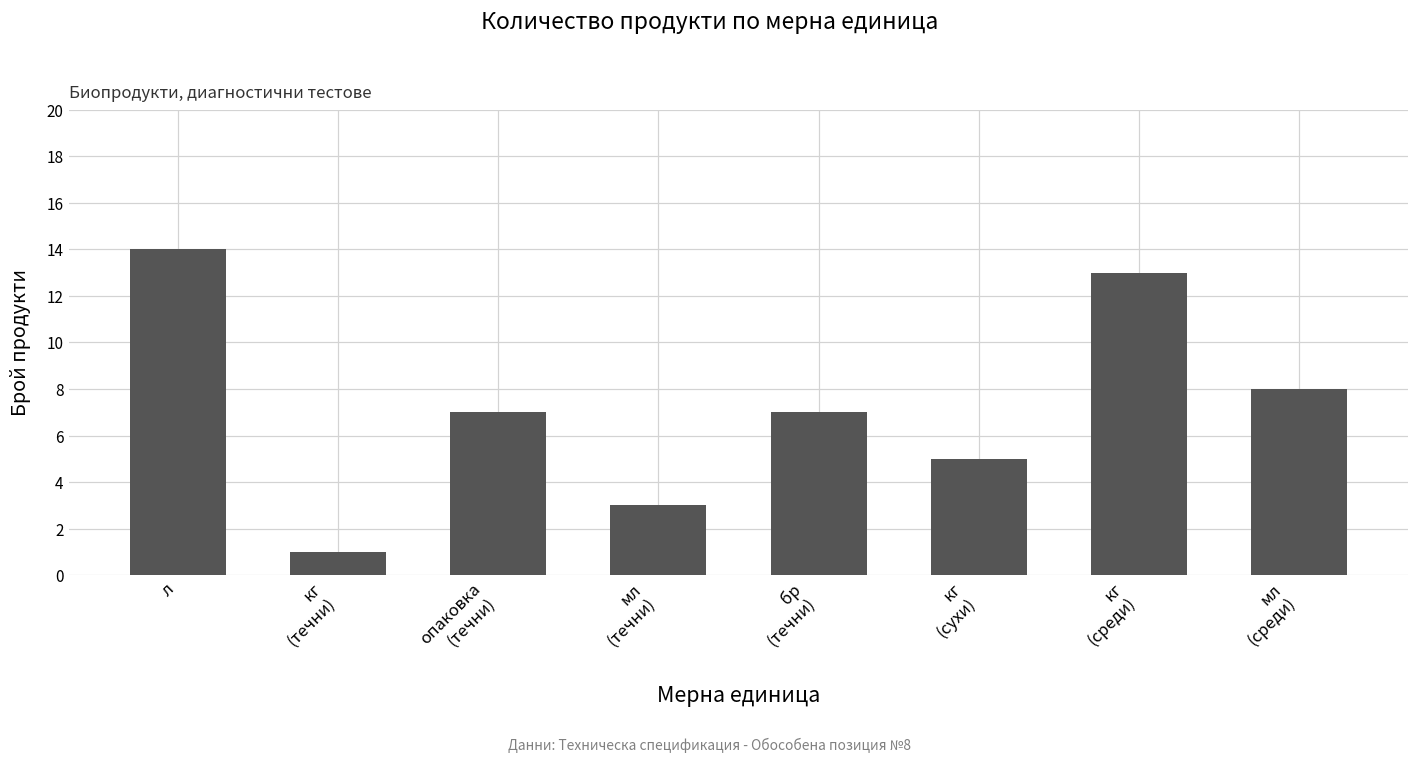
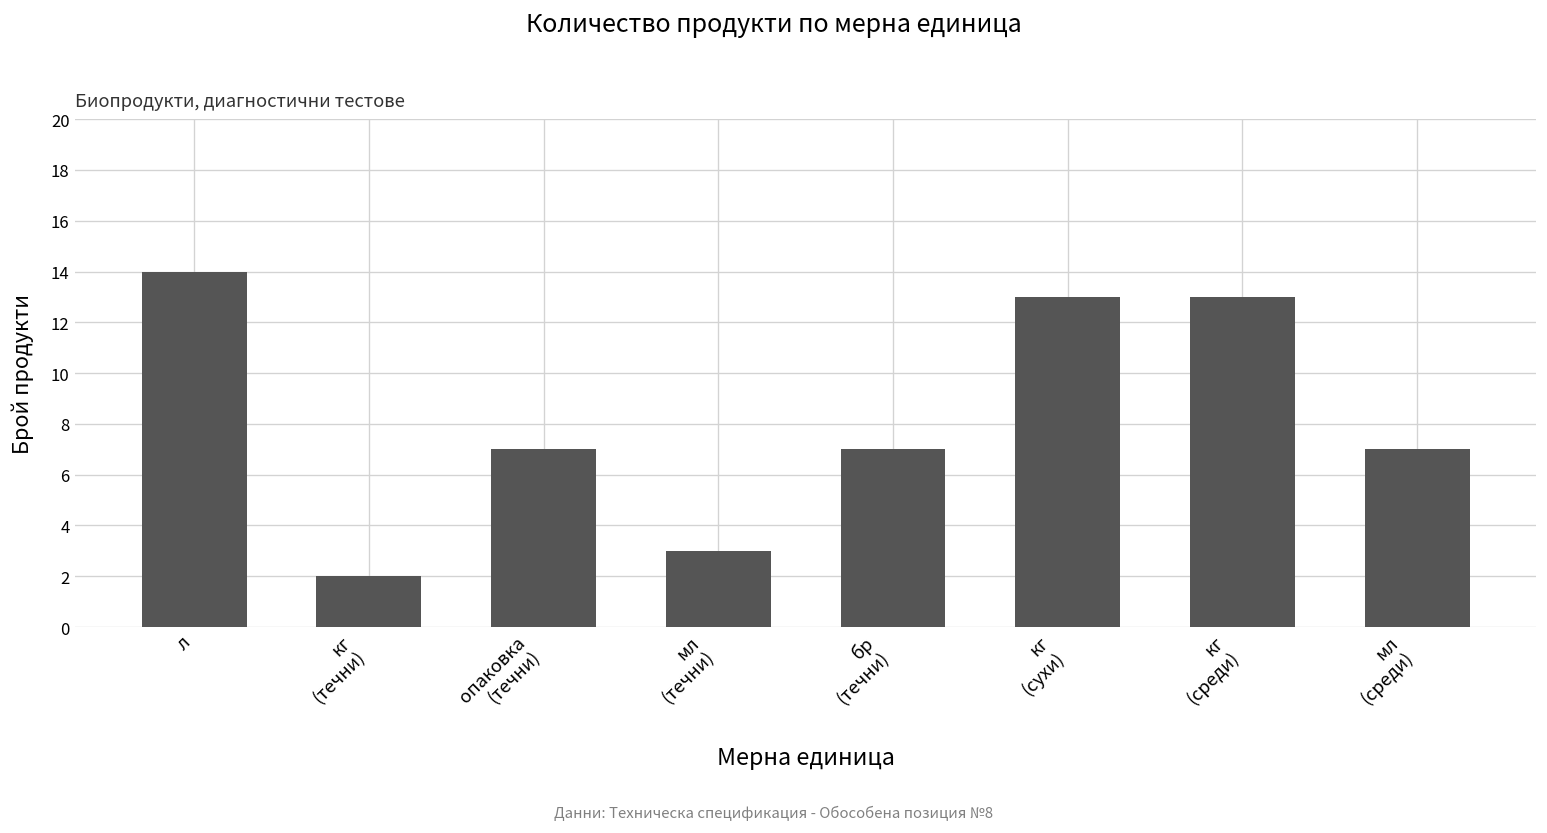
  {
    "л": 14,
-   "кг (течни)": 1,
+   "кг (течни)": 2,
    "опаковка (течни)": 7,
    "мл (течни)": 3,
    "бр (течни)": 7,
-   "кг (сухи)": 5,
+   "кг (сухи)": 13,
    "кг (среди)": 13,
-   "мл (среди)": 8
+   "мл (среди)": 7
  }
